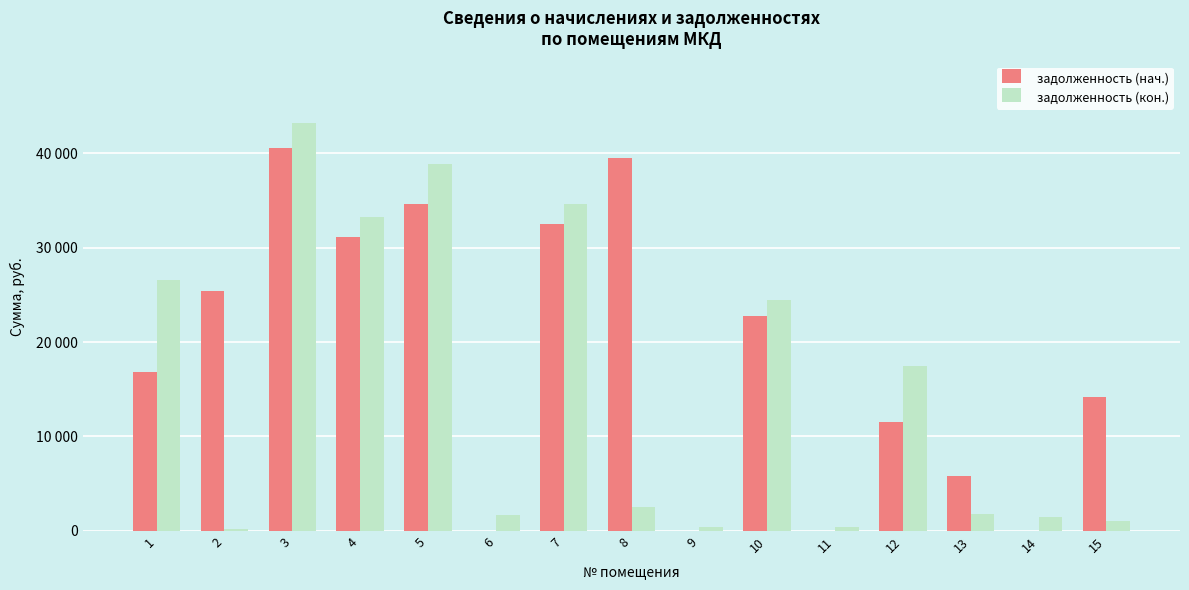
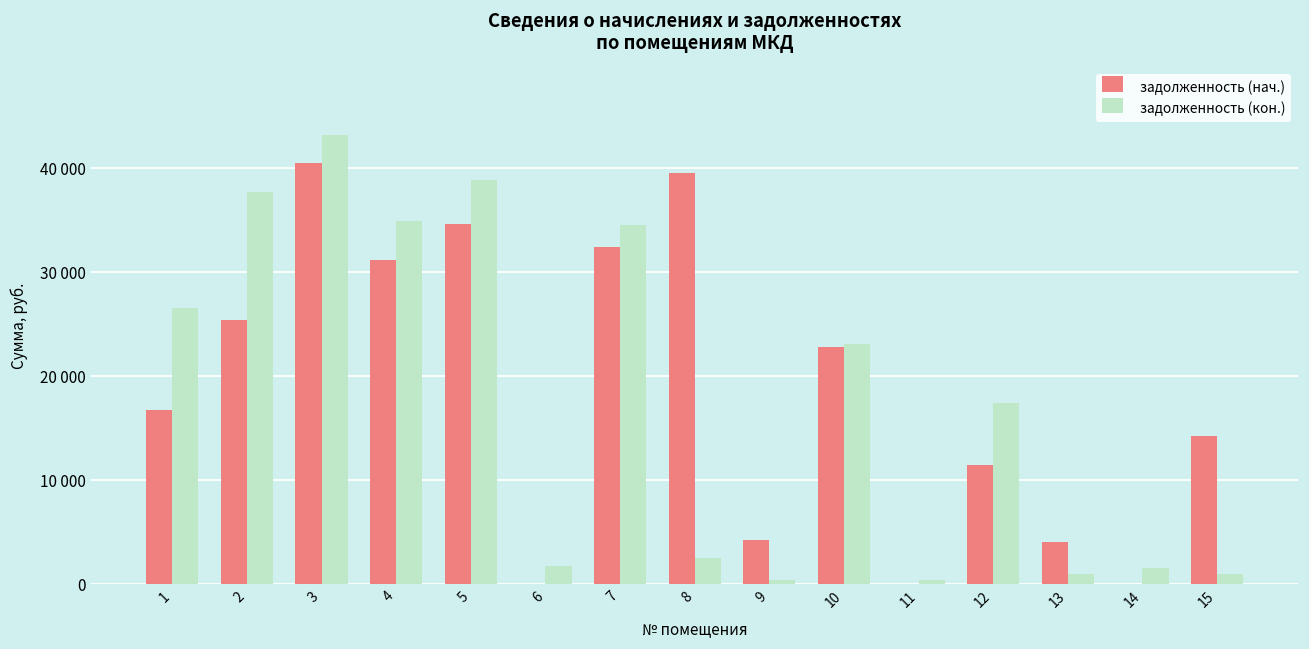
  {
    "задолженность (нач.)": {
      "1": 17000,
      "2": 25000,
      "3": 41000,
      "4": 31000,
      "5": 35000,
      "6": 0,
      "7": 32000,
      "8": 40000,
-     "9": 0,
+     "9": 4000,
      "10": 23000,
      "11": 0,
      "12": 11000,
-     "13": 6000,
+     "13": 4000,
      "14": 0,
      "15": 14000
    },
    "задолженность (кон.)": {
      "1": 27000,
-     "2": 0,
+     "2": 38000,
      "3": 43000,
-     "4": 33000,
+     "4": 35000,
      "5": 39000,
      "6": 2000,
      "7": 35000,
      "8": 3000,
      "9": 0,
-     "10": 24000,
+     "10": 23000,
      "11": 0,
      "12": 17000,
-     "13": 2000,
+     "13": 1000,
      "14": 2000,
      "15": 1000
    }
  }
